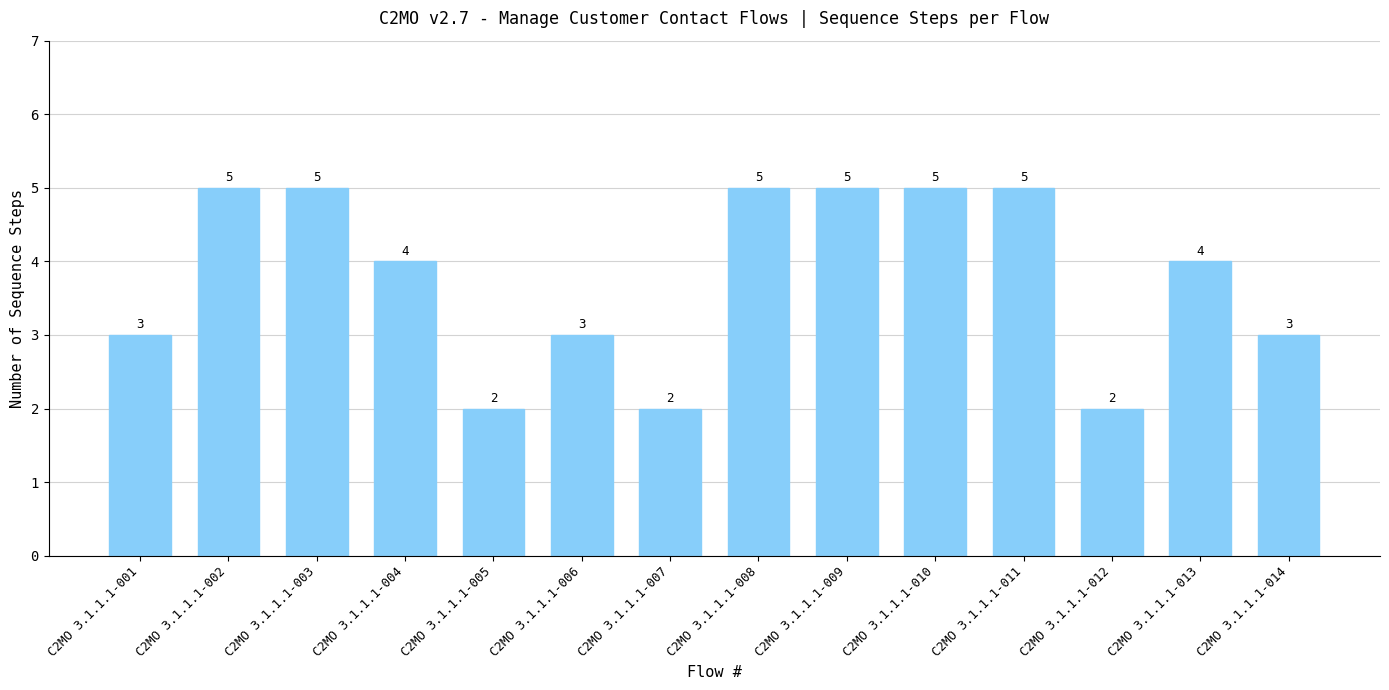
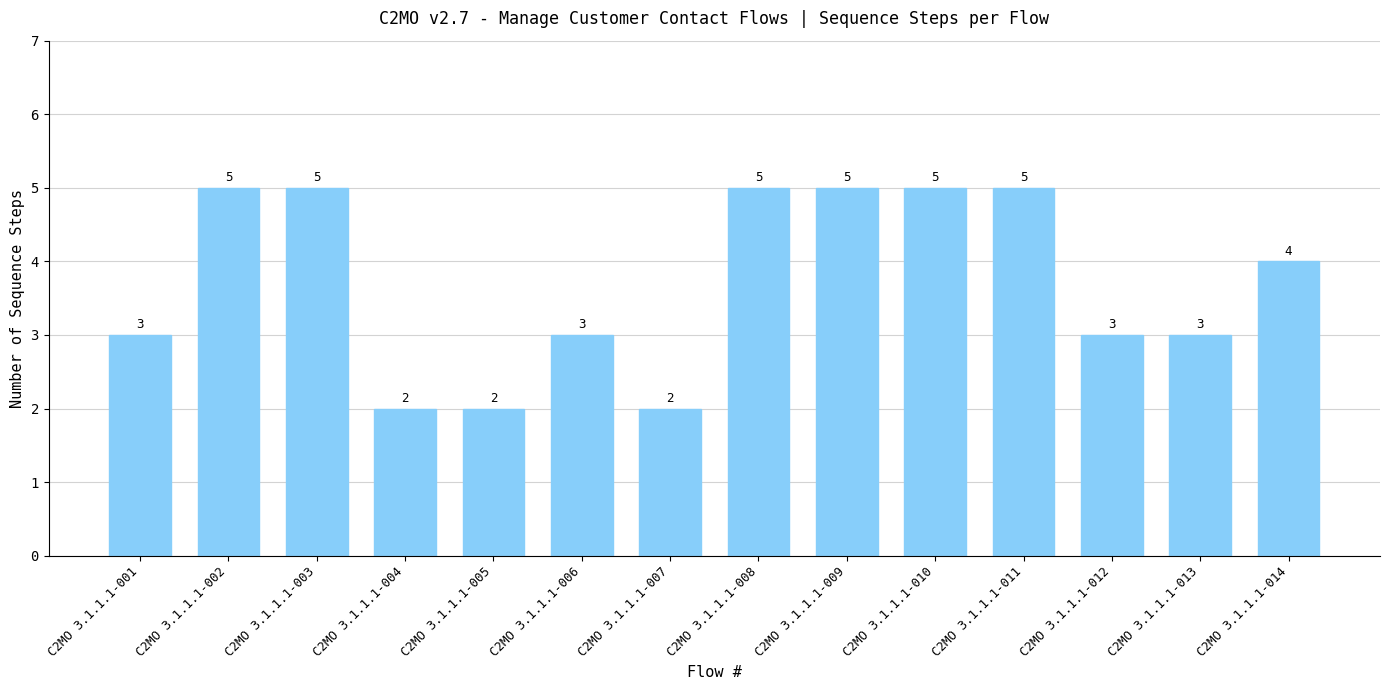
  {
    "C2MO 3.1.1.1-001": 3,
    "C2MO 3.1.1.1-002": 5,
    "C2MO 3.1.1.1-003": 5,
-   "C2MO 3.1.1.1-004": 4,
+   "C2MO 3.1.1.1-004": 2,
    "C2MO 3.1.1.1-005": 2,
    "C2MO 3.1.1.1-006": 3,
    "C2MO 3.1.1.1-007": 2,
    "C2MO 3.1.1.1-008": 5,
    "C2MO 3.1.1.1-009": 5,
    "C2MO 3.1.1.1-010": 5,
    "C2MO 3.1.1.1-011": 5,
-   "C2MO 3.1.1.1-012": 2,
-   "C2MO 3.1.1.1-013": 4,
-   "C2MO 3.1.1.1-014": 3
+   "C2MO 3.1.1.1-012": 3,
+   "C2MO 3.1.1.1-013": 3,
+   "C2MO 3.1.1.1-014": 4
  }
